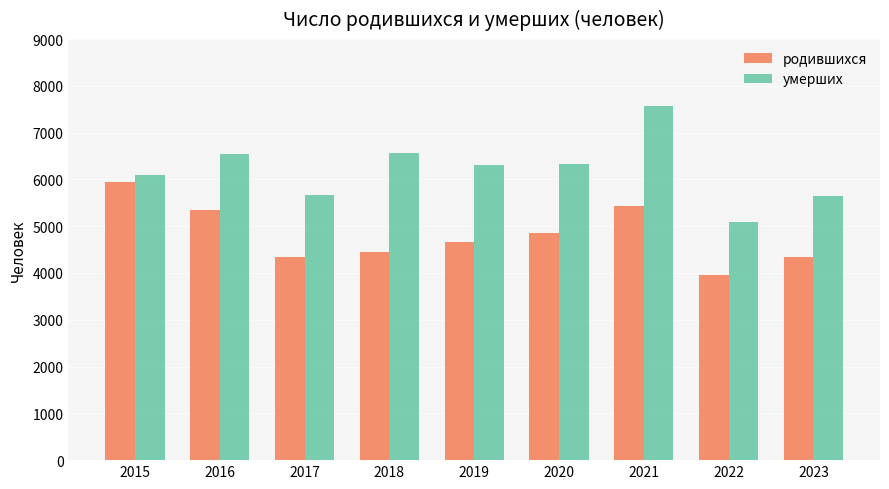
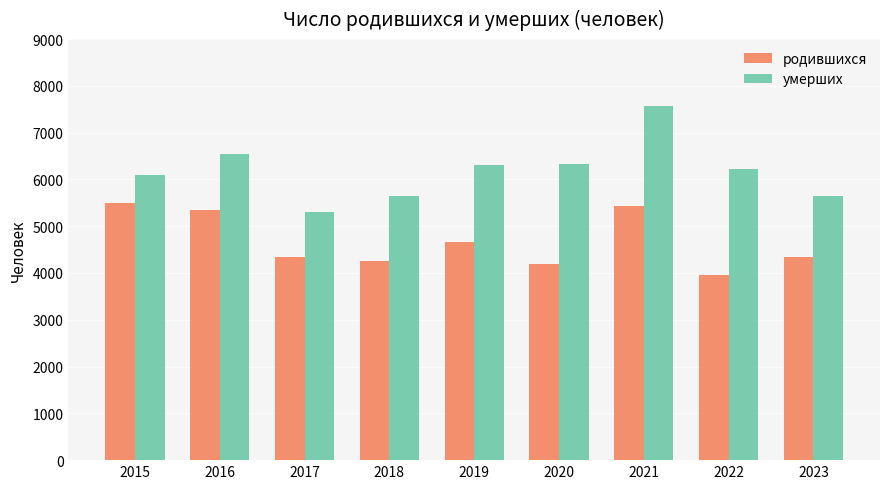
  {
    "родившихся": {
-     "2015": 6000,
+     "2015": 5500,
      "2016": 5400,
      "2017": 4400,
-     "2018": 4500,
+     "2018": 4300,
      "2019": 4700,
-     "2020": 4800,
+     "2020": 4200,
      "2021": 5400,
      "2022": 4000,
      "2023": 4400
    },
    "умерших": {
      "2015": 6100,
      "2016": 6500,
-     "2017": 5700,
-     "2018": 6600,
+     "2017": 5300,
+     "2018": 5700,
      "2019": 6300,
      "2020": 6300,
      "2021": 7600,
-     "2022": 5100,
+     "2022": 6200,
      "2023": 5700
    }
  }
